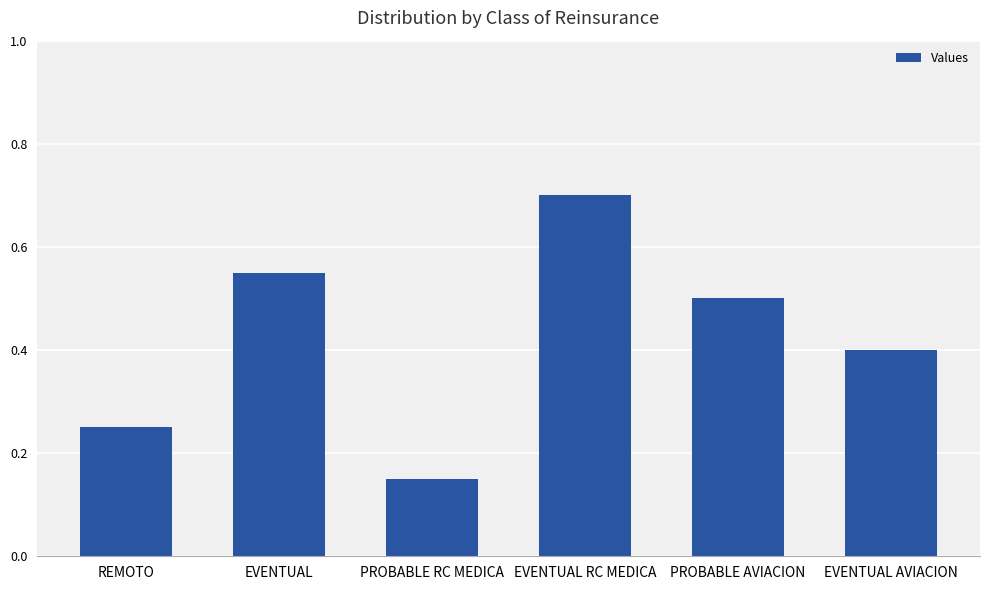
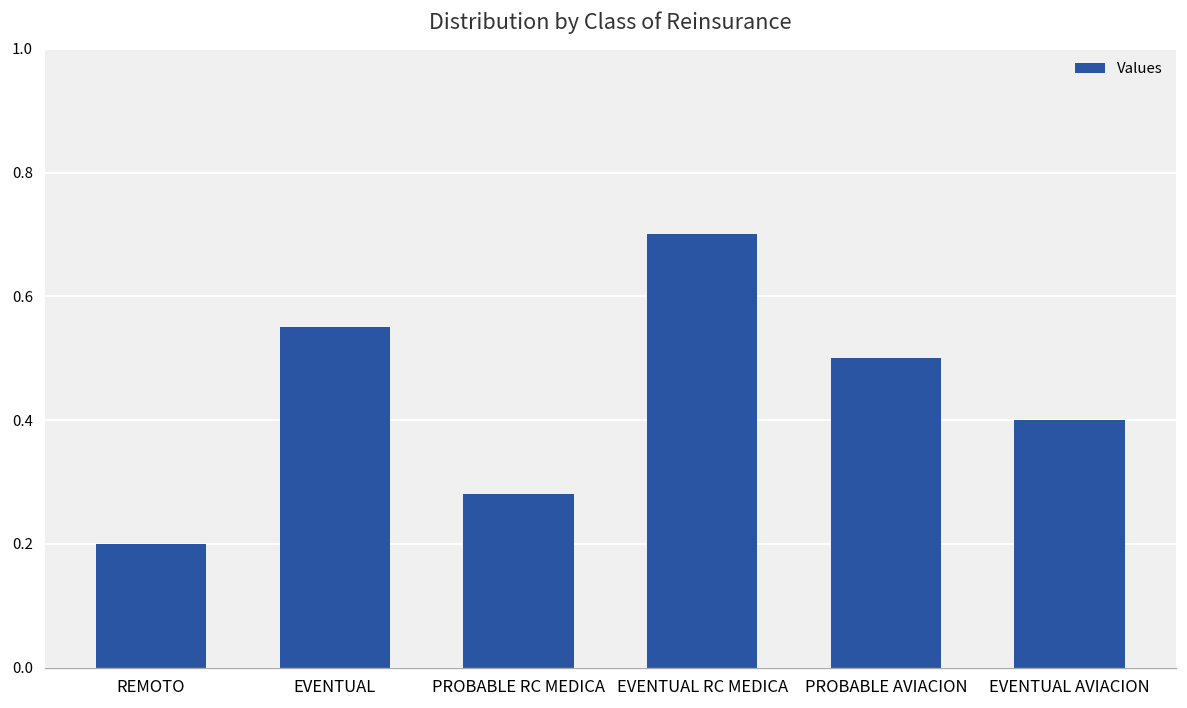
  {
-   "REMOTO": 0.25,
+   "REMOTO": 0.20,
    "EVENTUAL": 0.55,
-   "PROBABLE RC MEDICA": 0.15,
+   "PROBABLE RC MEDICA": 0.28,
    "EVENTUAL RC MEDICA": 0.70,
    "PROBABLE AVIACION": 0.50,
    "EVENTUAL AVIACION": 0.40
  }
